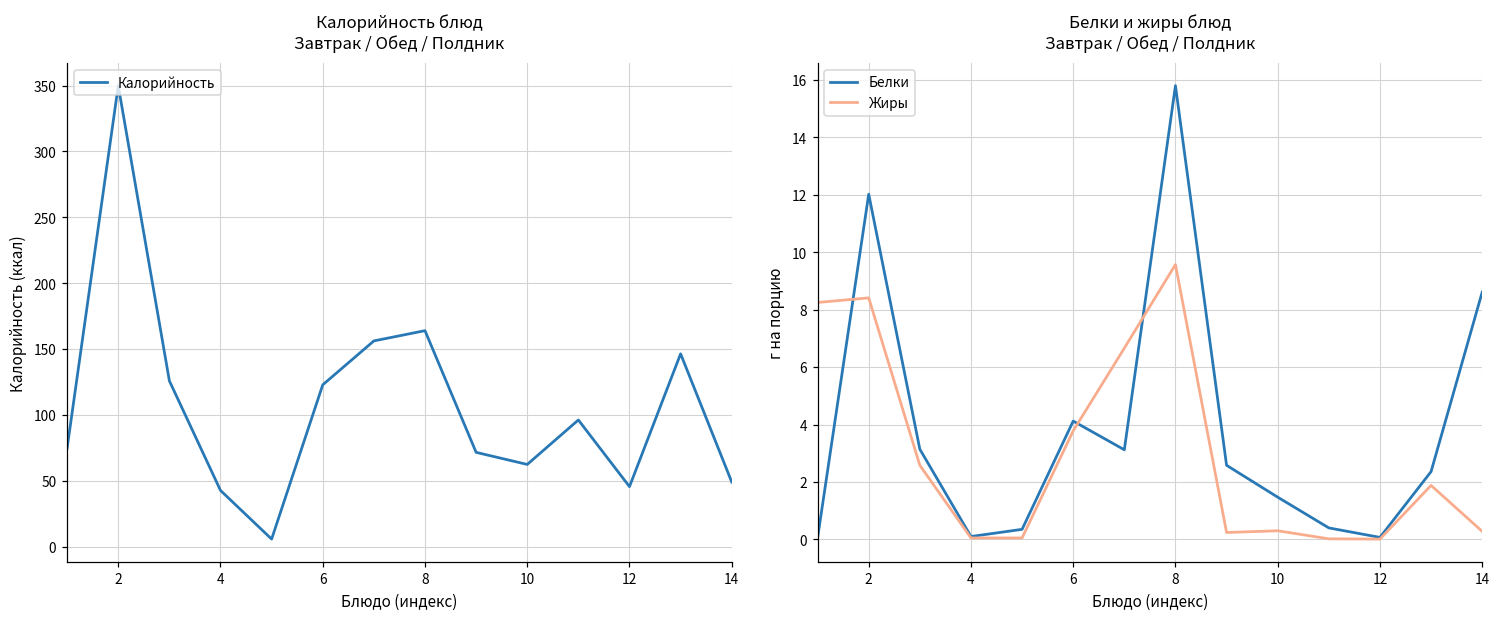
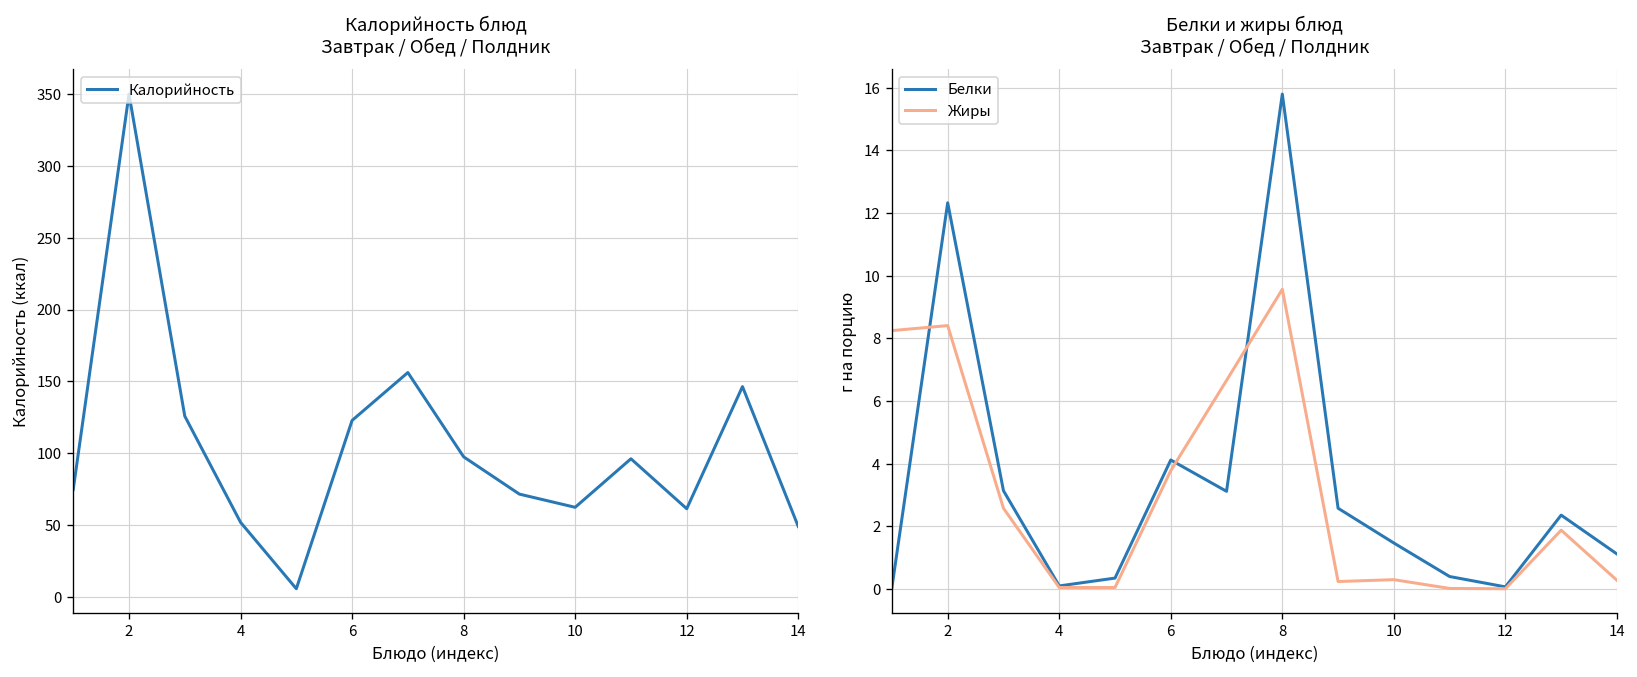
  {
    "Калорийность блюд Завтрак / Обед / Полдник": {
-     "4": 43,
+     "4": 52,
      "6": 123,
-     "8": 164,
+     "8": 97,
      "10": 62,
-     "12": 45,
+     "12": 61,
      "14": 49
    },
    "Белки и жиры блюд Завтрак / Обед / Полдник": {
      "Белки": {
-       "2": 12.0,
+       "2": 12.3,
        "6": 4.1,
        "8": 15.8,
        "10": 1.5,
-       "14": 8.6
+       "14": 1.1
      },
      "Жиры": {
        "2": 8.4,
        "6": 3.8,
        "8": 9.6,
        "10": 0.3,
        "14": 0.3
      }
    }
  }
